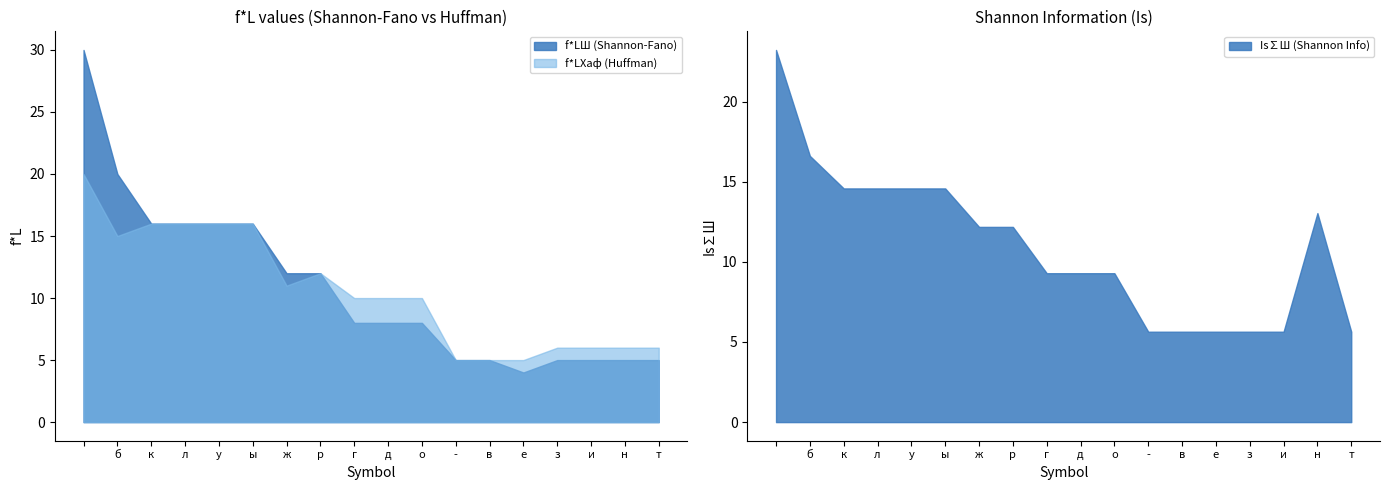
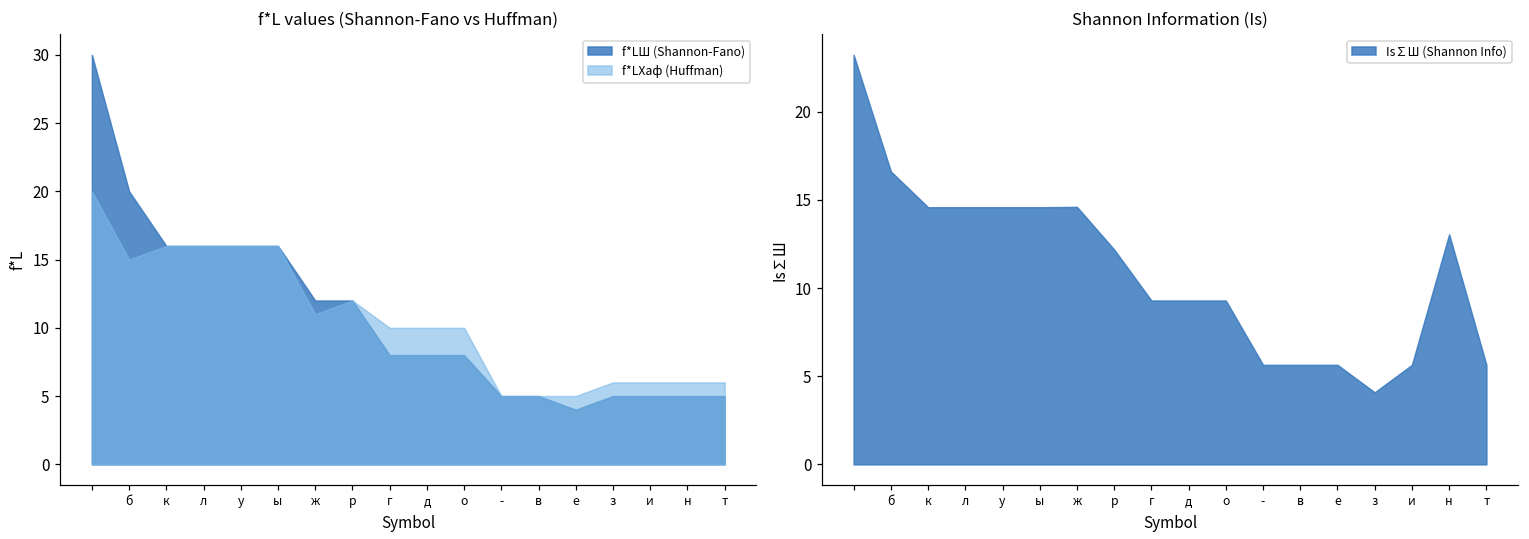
  {
    "f*L values (Shannon-Fano vs Huffman)": {
      "f*LШ (Shannon-Fano)": {
        "б": 20.0,
        "ж": 12.0,
        "г": 8.0,
        "д": 8.0,
        "о": 8.0,
        "е": 4.0,
        "з": 5.0,
        "и": 5.0,
        "н": 5.0,
        "т": 5.0
      },
      "f*LХаф (Huffman)": {
        "б": 15.0,
        "ж": 11.0,
        "г": 10.0,
        "д": 10.0,
        "о": 10.0,
        "е": 5.0,
        "з": 6.0,
        "и": 6.0,
        "н": 6.0,
        "т": 6.0
      }
    },
    "Shannon Information (Is)": {
      "б": 16.6,
      "к": 14.6,
      "л": 14.6,
      "у": 14.6,
      "ы": 14.6,
-     "ж": 12.2,
+     "ж": 14.6,
      "р": 12.2,
      "г": 9.3,
      "д": 9.3,
      "о": 9.3,
      "-": 5.6,
      "в": 5.6,
      "е": 5.6,
-     "з": 5.6,
+     "з": 4.1,
      "и": 5.6,
      "н": 13.0,
      "т": 5.6
    }
  }
